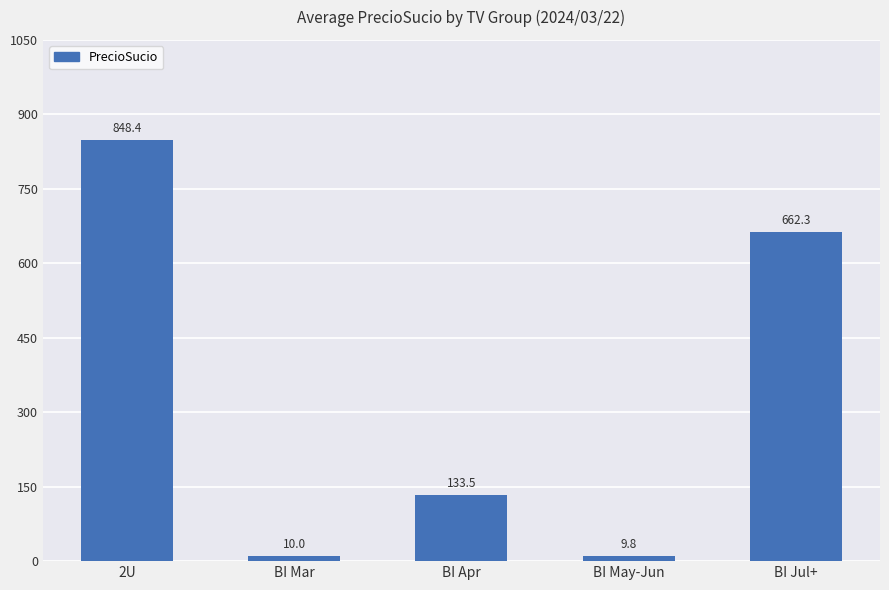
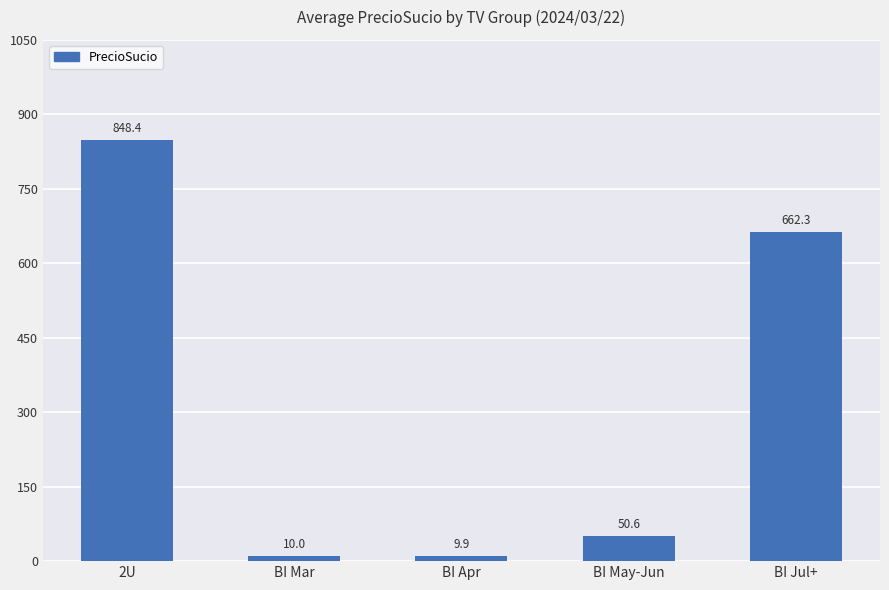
  {
    "2U": 848.4,
    "BI Mar": 10.0,
-   "BI Apr": 133.5,
-   "BI May-Jun": 9.8,
+   "BI Apr": 9.9,
+   "BI May-Jun": 50.6,
    "BI Jul+": 662.3
  }
